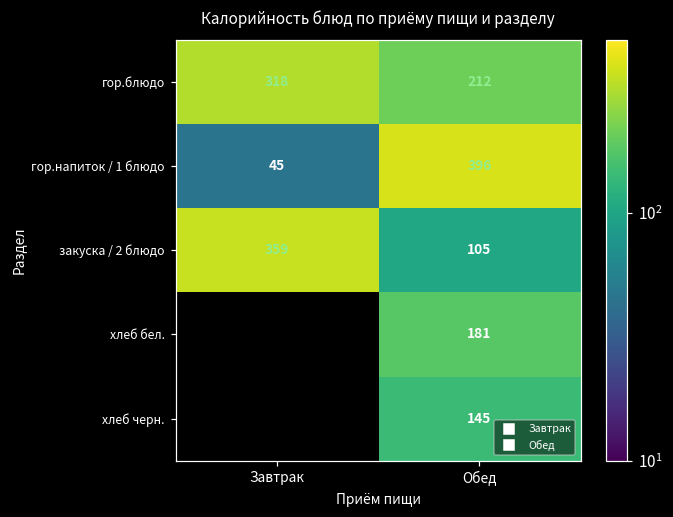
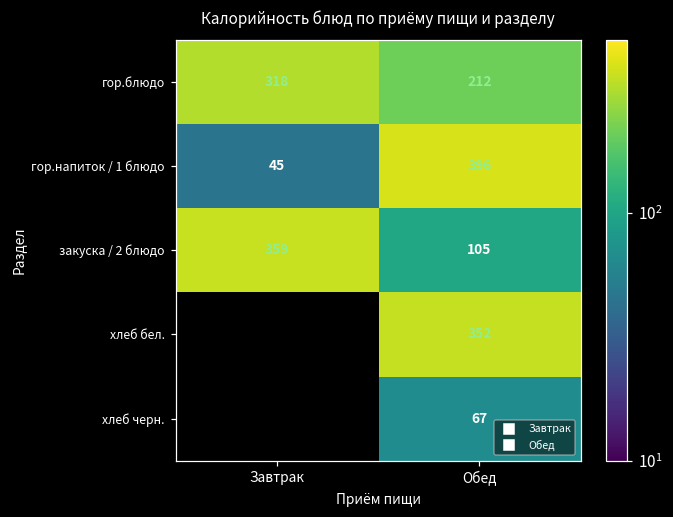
  {
    "гор.блюдо": {
      "Завтрак": 318,
      "Обед": 212
    },
    "гор.напиток / 1 блюдо": {
      "Завтрак": 45,
      "Обед": 396
    },
    "закуска / 2 блюдо": {
      "Завтрак": 359,
      "Обед": 105
    },
    "хлеб бел.": {
-     "Обед": 181
+     "Обед": 352
    },
    "хлеб черн.": {
-     "Обед": 145
+     "Обед": 67
    }
  }
